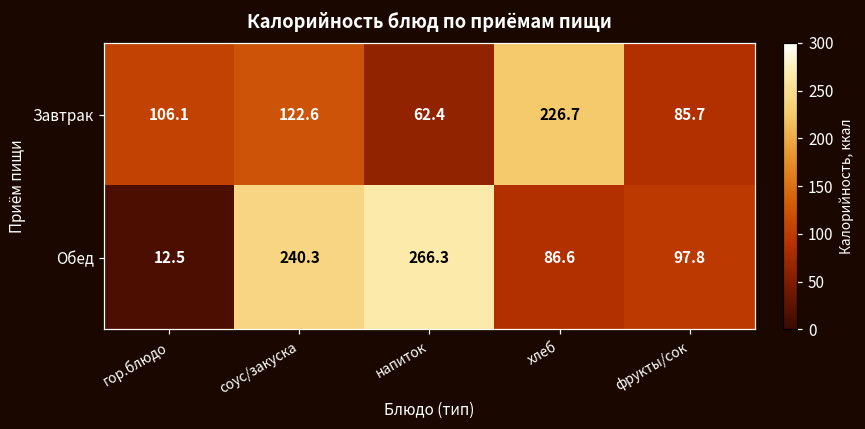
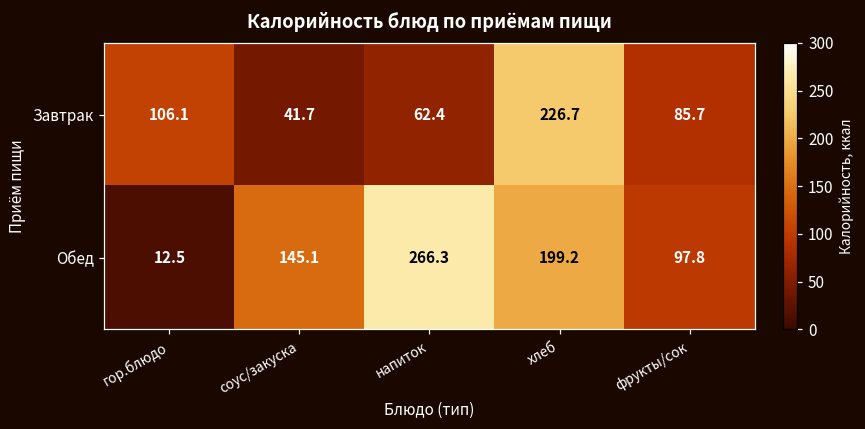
  {
    "Завтрак": {
      "гор.блюдо": 106.1,
-     "соус/закуска": 122.6,
+     "соус/закуска": 41.7,
      "напиток": 62.4,
      "хлеб": 226.7,
      "фрукты/сок": 85.7
    },
    "Обед": {
      "гор.блюдо": 12.5,
-     "соус/закуска": 240.3,
+     "соус/закуска": 145.1,
      "напиток": 266.3,
-     "хлеб": 86.6,
+     "хлеб": 199.2,
      "фрукты/сок": 97.8
    }
  }
